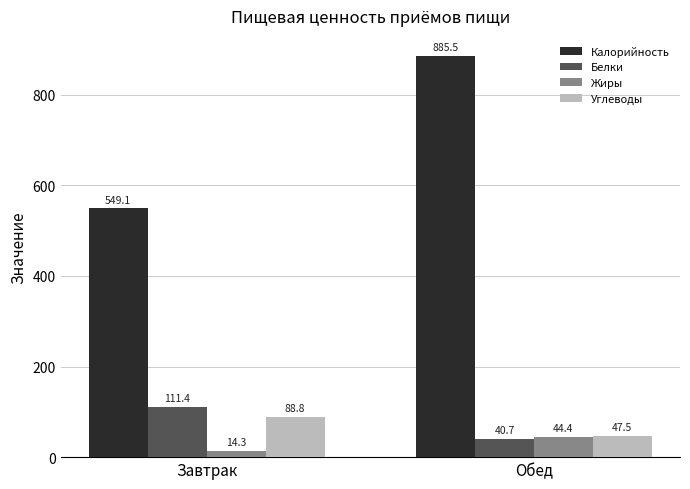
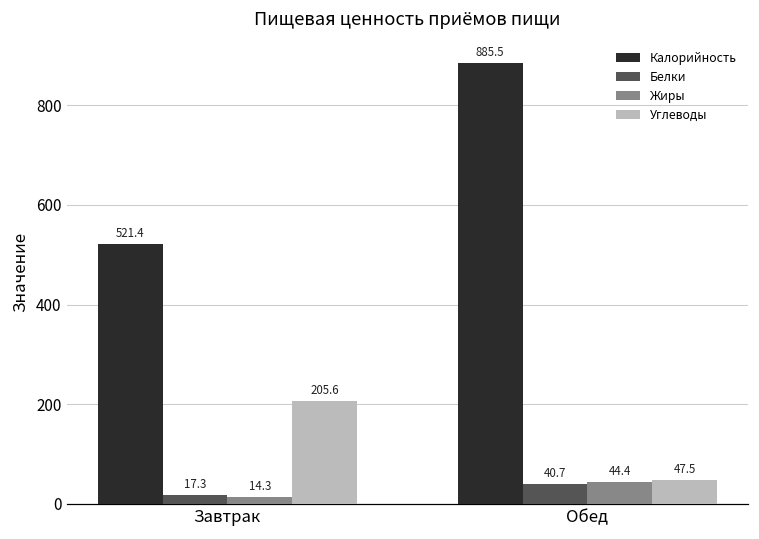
  {
    "Калорийность": {
-     "Завтрак": 549.1,
+     "Завтрак": 521.4,
      "Обед": 885.5
    },
    "Белки": {
-     "Завтрак": 111.4,
+     "Завтрак": 17.3,
      "Обед": 40.7
    },
    "Жиры": {
      "Завтрак": 14.3,
      "Обед": 44.4
    },
    "Углеводы": {
-     "Завтрак": 88.8,
+     "Завтрак": 205.6,
      "Обед": 47.5
    }
  }
